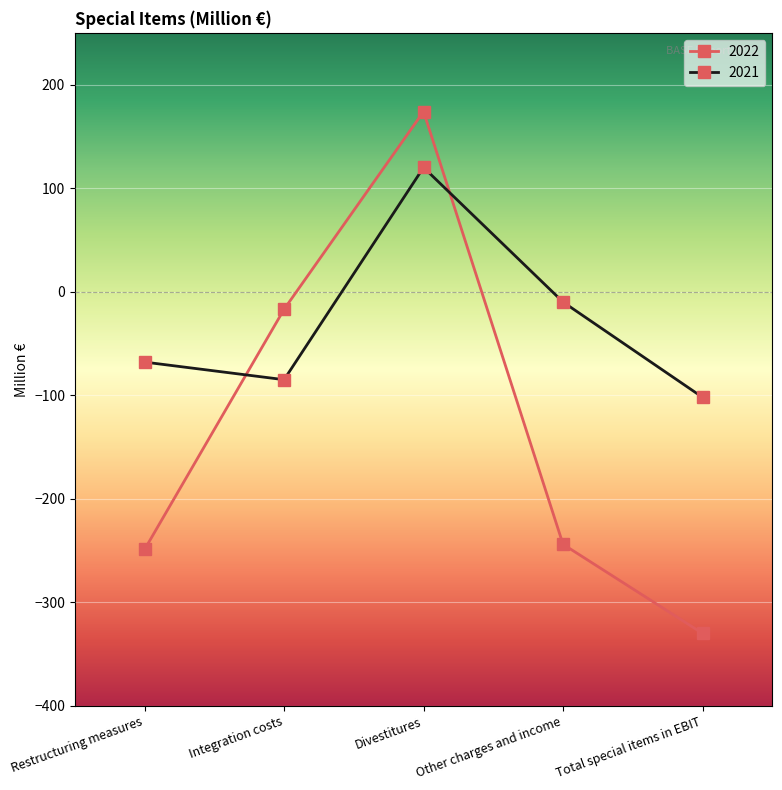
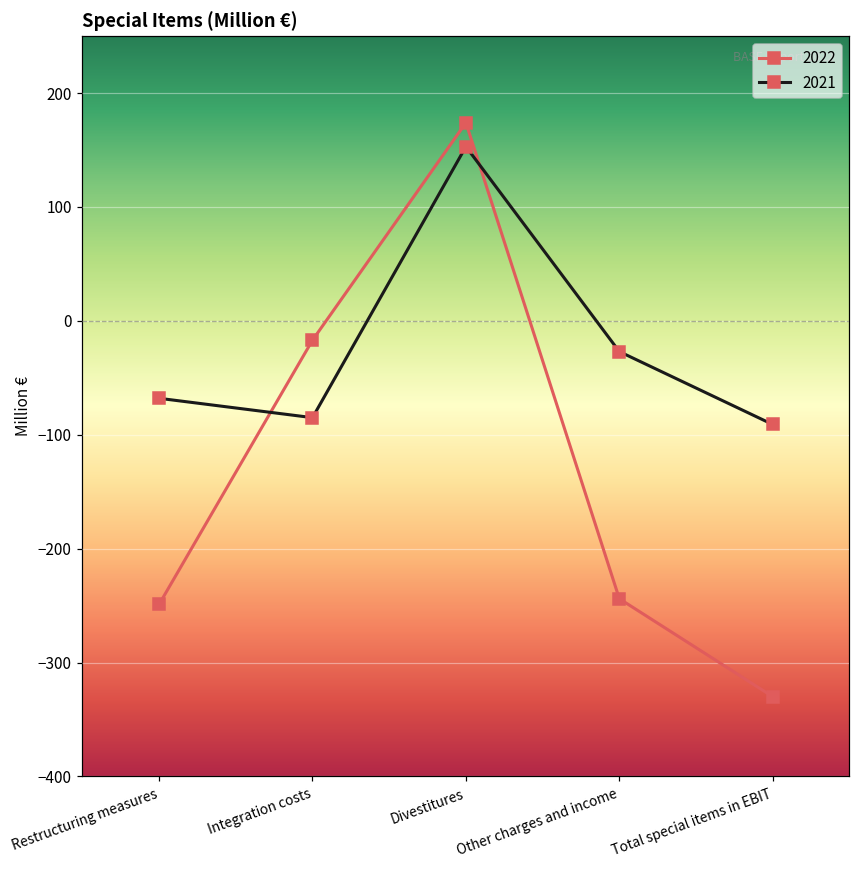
  {
    "2022": {
      "Restructuring measures": -249,
      "Integration costs": -17,
      "Divestitures": 174,
      "Other charges and income": -244,
      "Total special items in EBIT": -330
    },
    "2021": {
      "Restructuring measures": -68,
      "Integration costs": -85,
-     "Divestitures": 120,
-     "Other charges and income": -10,
-     "Total special items in EBIT": -102
+     "Divestitures": 153,
+     "Other charges and income": -27,
+     "Total special items in EBIT": -91
    }
  }
